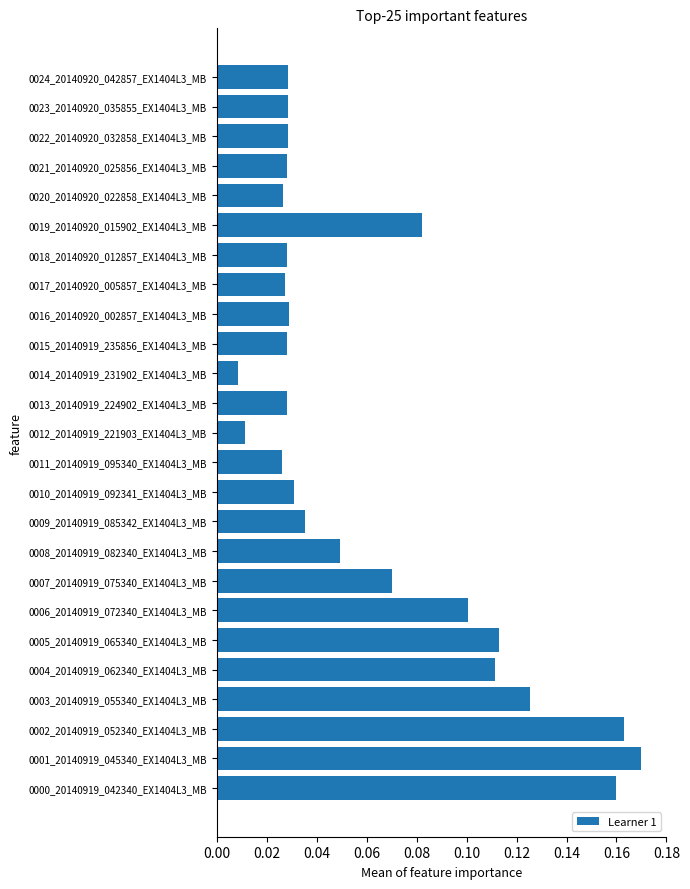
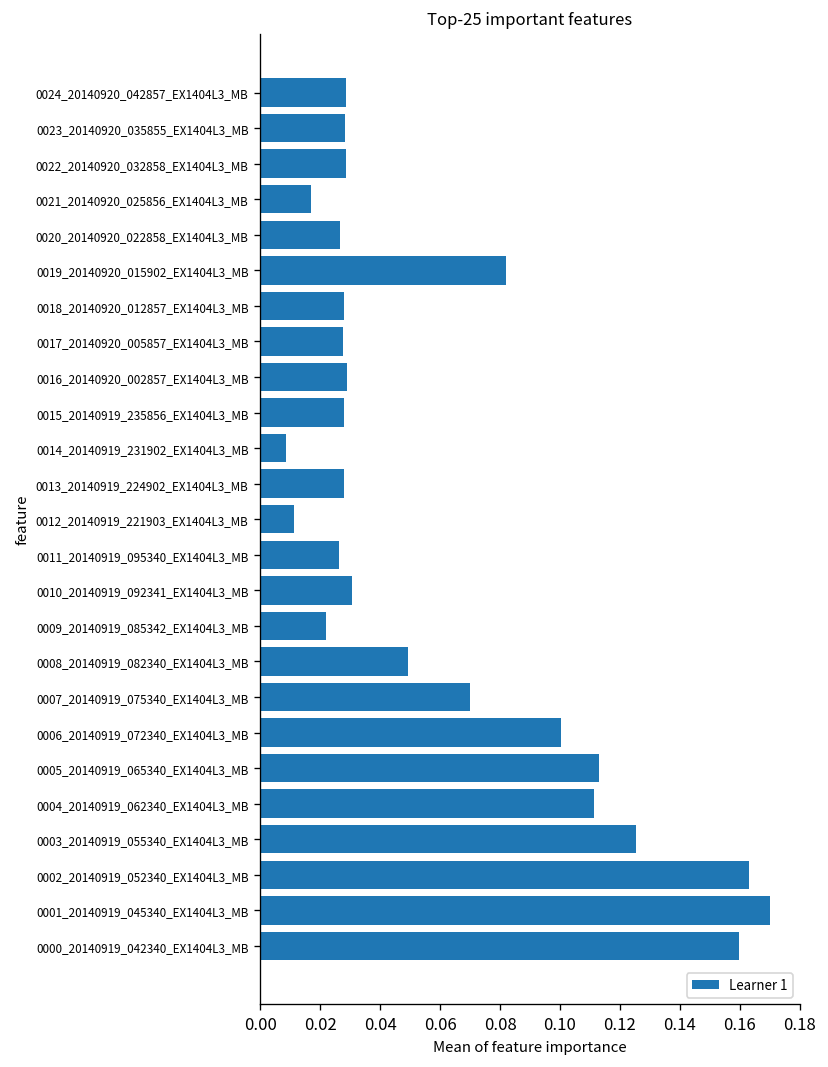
  {
    "0024_20140920_042857_EX1404L3_MB": 0.029,
    "0023_20140920_035855_EX1404L3_MB": 0.028,
    "0022_20140920_032858_EX1404L3_MB": 0.029,
-   "0021_20140920_025856_EX1404L3_MB": 0.028,
+   "0021_20140920_025856_EX1404L3_MB": 0.017,
    "0020_20140920_022858_EX1404L3_MB": 0.027,
    "0019_20140920_015902_EX1404L3_MB": 0.082,
    "0018_20140920_012857_EX1404L3_MB": 0.028,
    "0017_20140920_005857_EX1404L3_MB": 0.027,
    "0016_20140920_002857_EX1404L3_MB": 0.029,
    "0015_20140919_235856_EX1404L3_MB": 0.028,
    "0014_20140919_231902_EX1404L3_MB": 0.009,
    "0013_20140919_224902_EX1404L3_MB": 0.028,
    "0012_20140919_221903_EX1404L3_MB": 0.011,
    "0011_20140919_095340_EX1404L3_MB": 0.026,
    "0010_20140919_092341_EX1404L3_MB": 0.031,
-   "0009_20140919_085342_EX1404L3_MB": 0.035,
+   "0009_20140919_085342_EX1404L3_MB": 0.022,
    "0008_20140919_082340_EX1404L3_MB": 0.049,
    "0007_20140919_075340_EX1404L3_MB": 0.070,
    "0006_20140919_072340_EX1404L3_MB": 0.100,
    "0005_20140919_065340_EX1404L3_MB": 0.113,
    "0004_20140919_062340_EX1404L3_MB": 0.111,
    "0003_20140919_055340_EX1404L3_MB": 0.126,
    "0002_20140919_052340_EX1404L3_MB": 0.163,
    "0001_20140919_045340_EX1404L3_MB": 0.170,
    "0000_20140919_042340_EX1404L3_MB": 0.160
  }
